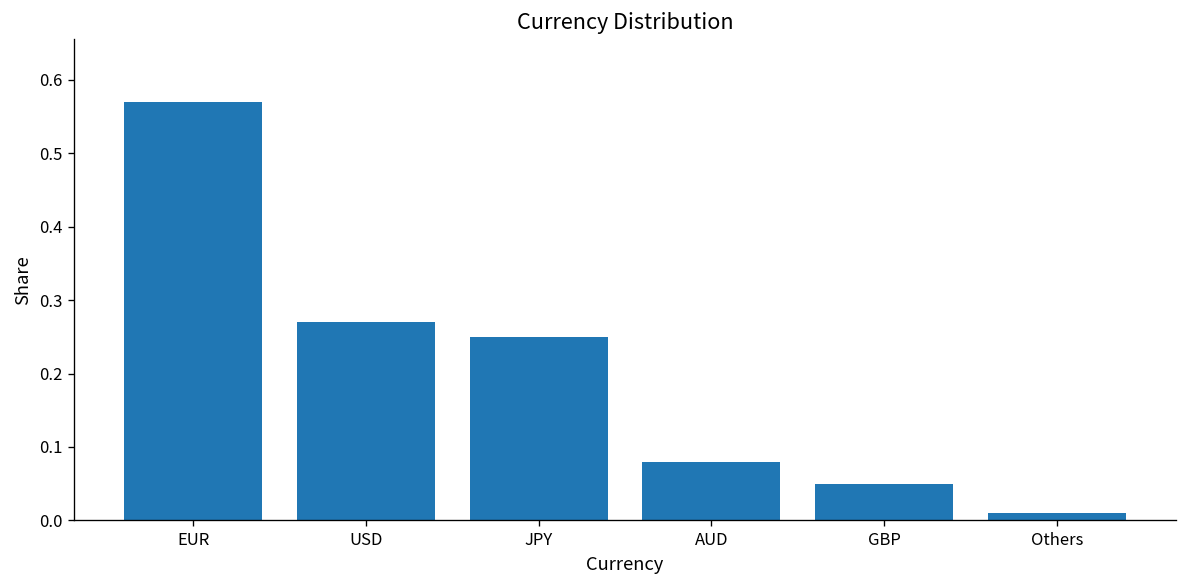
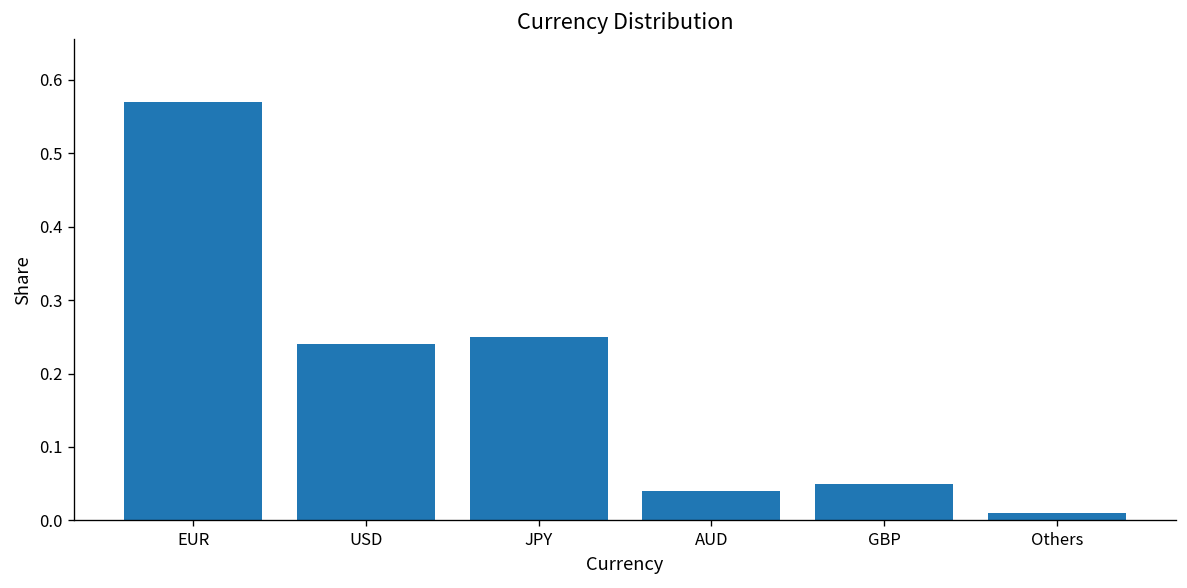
  {
    "EUR": 0.57,
-   "USD": 0.27,
+   "USD": 0.24,
    "JPY": 0.25,
-   "AUD": 0.08,
+   "AUD": 0.04,
    "GBP": 0.05,
    "Others": 0.01
  }
